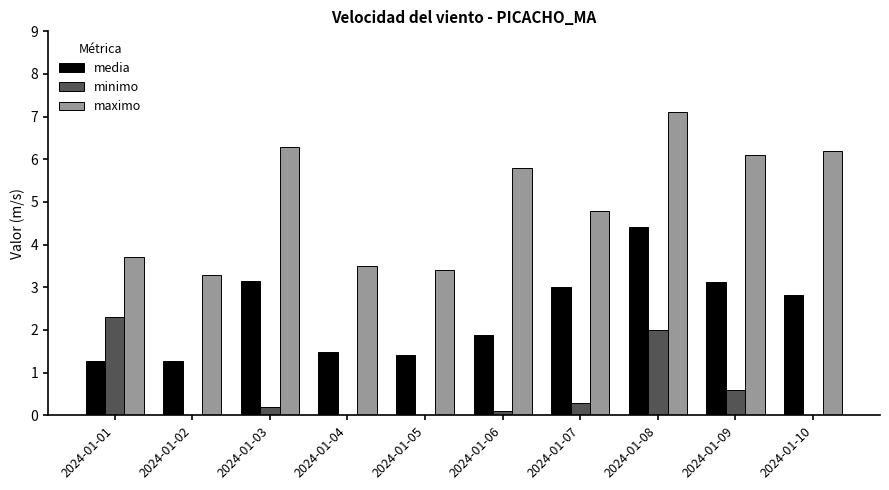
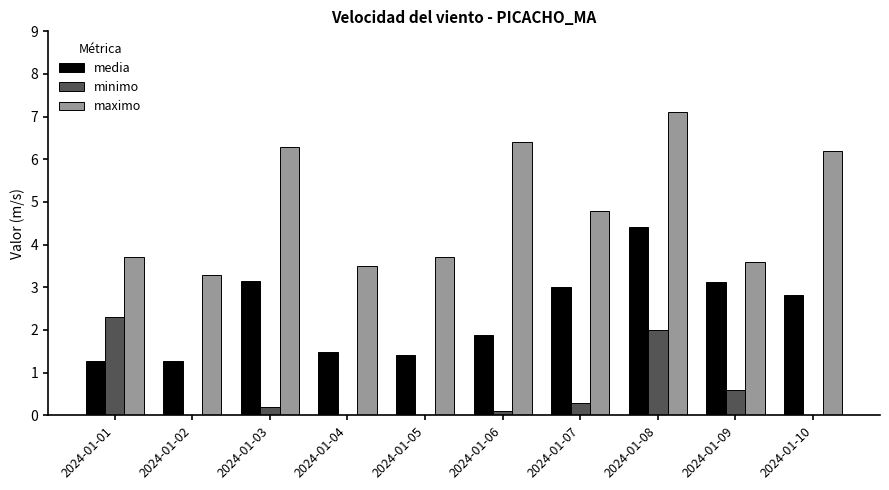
  {
    "media": {
      "2024-01-01": 1.3,
      "2024-01-02": 1.3,
      "2024-01-03": 3.1,
      "2024-01-04": 1.5,
      "2024-01-05": 1.4,
      "2024-01-06": 1.9,
      "2024-01-07": 3.0,
      "2024-01-08": 4.4,
      "2024-01-09": 3.1,
      "2024-01-10": 2.8
    },
    "minimo": {
      "2024-01-01": 2.3,
      "2024-01-02": 0.0,
      "2024-01-03": 0.2,
      "2024-01-04": 0.0,
      "2024-01-05": 0.0,
      "2024-01-06": 0.1,
      "2024-01-07": 0.3,
      "2024-01-08": 2.0,
      "2024-01-09": 0.6,
      "2024-01-10": 0.0
    },
    "maximo": {
      "2024-01-01": 3.7,
      "2024-01-02": 3.3,
      "2024-01-03": 6.3,
      "2024-01-04": 3.5,
-     "2024-01-05": 3.4,
-     "2024-01-06": 5.8,
+     "2024-01-05": 3.7,
+     "2024-01-06": 6.4,
      "2024-01-07": 4.8,
      "2024-01-08": 7.1,
-     "2024-01-09": 6.1,
+     "2024-01-09": 3.6,
      "2024-01-10": 6.2
    }
  }
